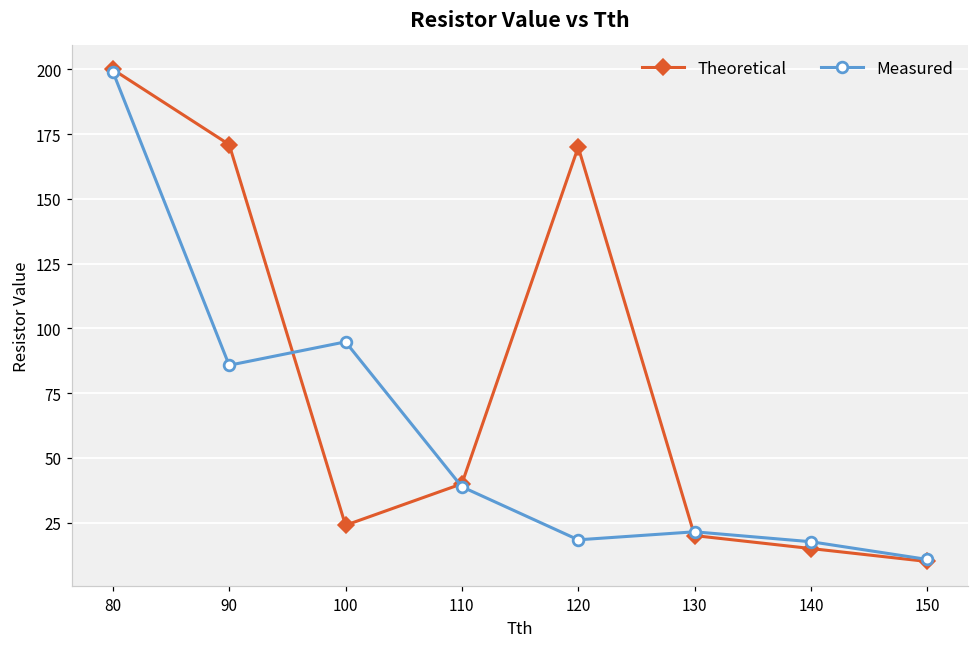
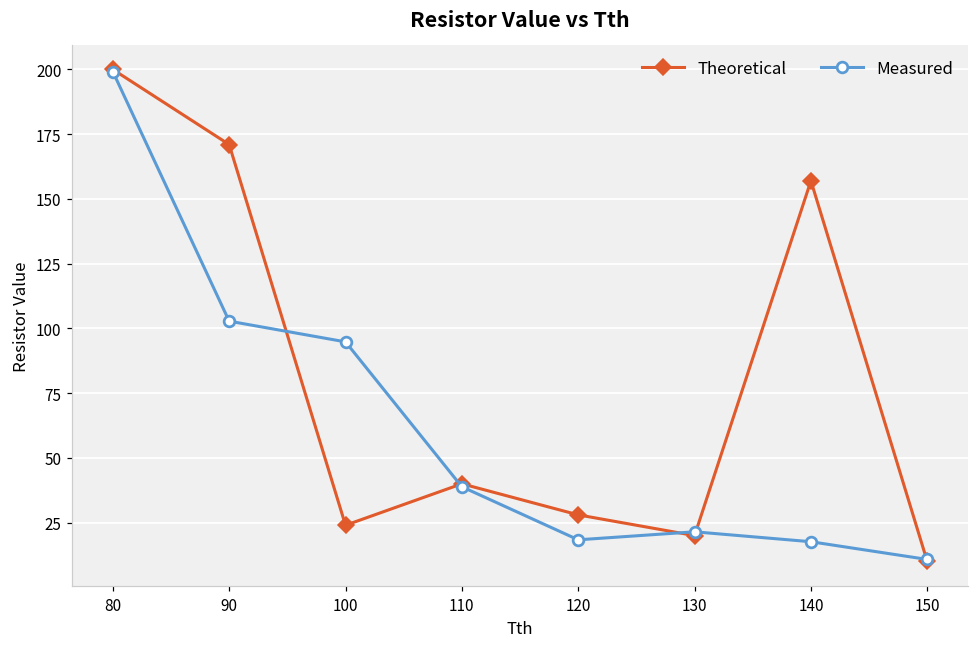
  {
    "Theoretical": {
      "90": 171,
      "100": 24,
      "110": 40,
-     "120": 170,
+     "120": 28,
      "130": 20,
-     "140": 15
+     "140": 157
    },
    "Measured": {
-     "90": 86,
+     "90": 103,
      "100": 95,
      "110": 39,
      "120": 18,
      "130": 21,
      "140": 18
    }
  }
